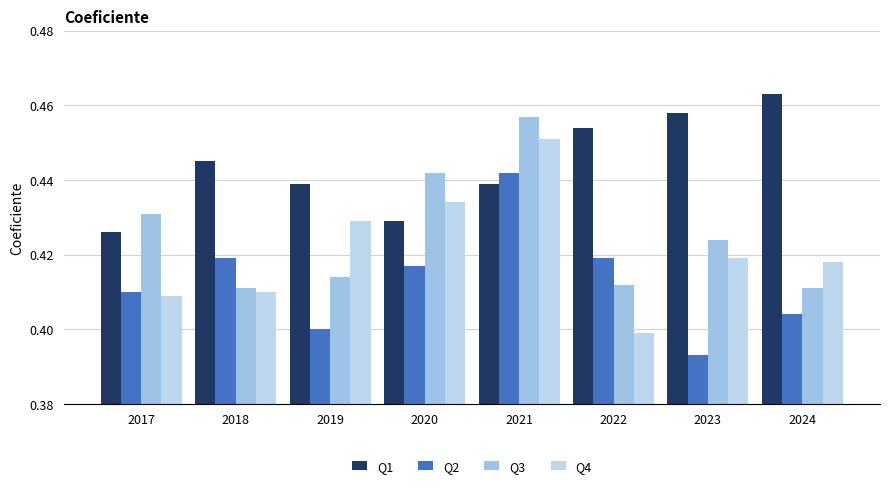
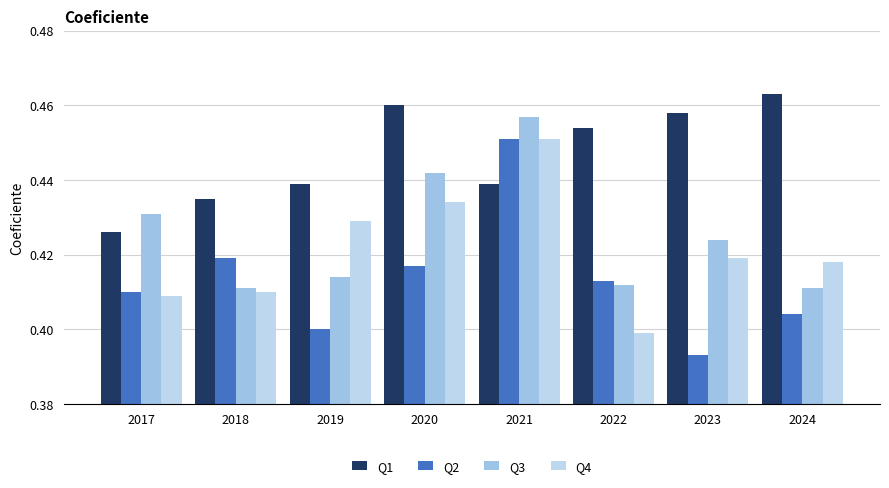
  {
    "Q1": {
      "2017": 0.426,
-     "2018": 0.445,
+     "2018": 0.435,
      "2019": 0.439,
-     "2020": 0.429,
+     "2020": 0.460,
      "2021": 0.439,
      "2022": 0.454,
      "2023": 0.458,
      "2024": 0.463
    },
    "Q2": {
      "2017": 0.410,
      "2018": 0.419,
      "2019": 0.400,
      "2020": 0.417,
-     "2021": 0.442,
-     "2022": 0.419,
+     "2021": 0.451,
+     "2022": 0.413,
      "2023": 0.393,
      "2024": 0.404
    }
  }
